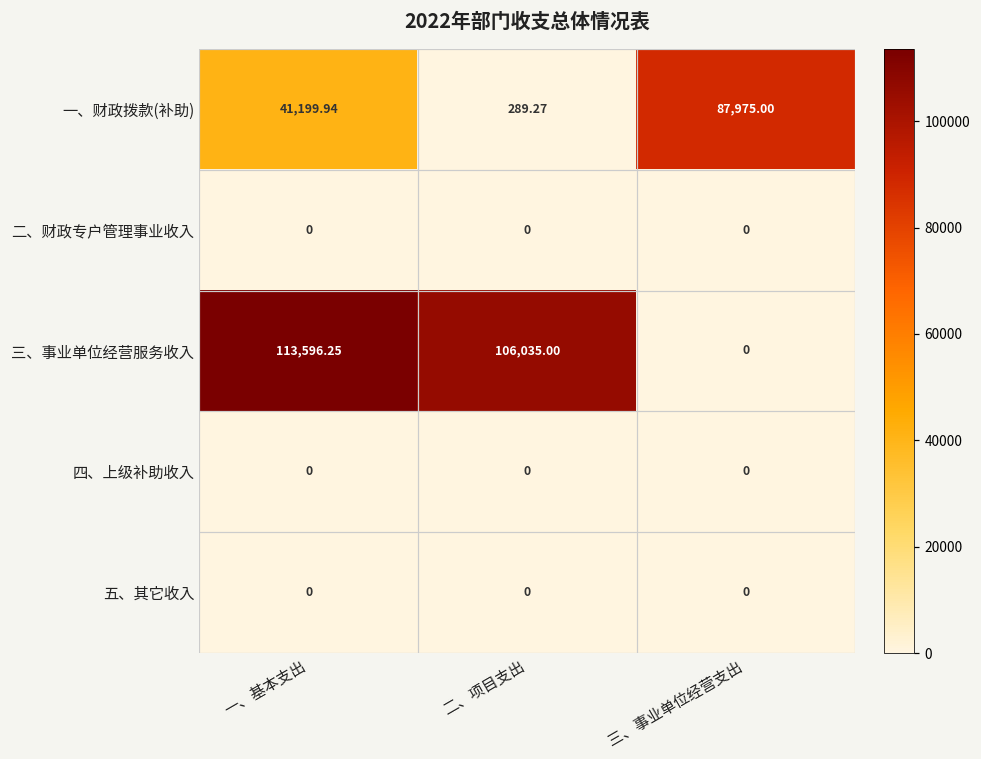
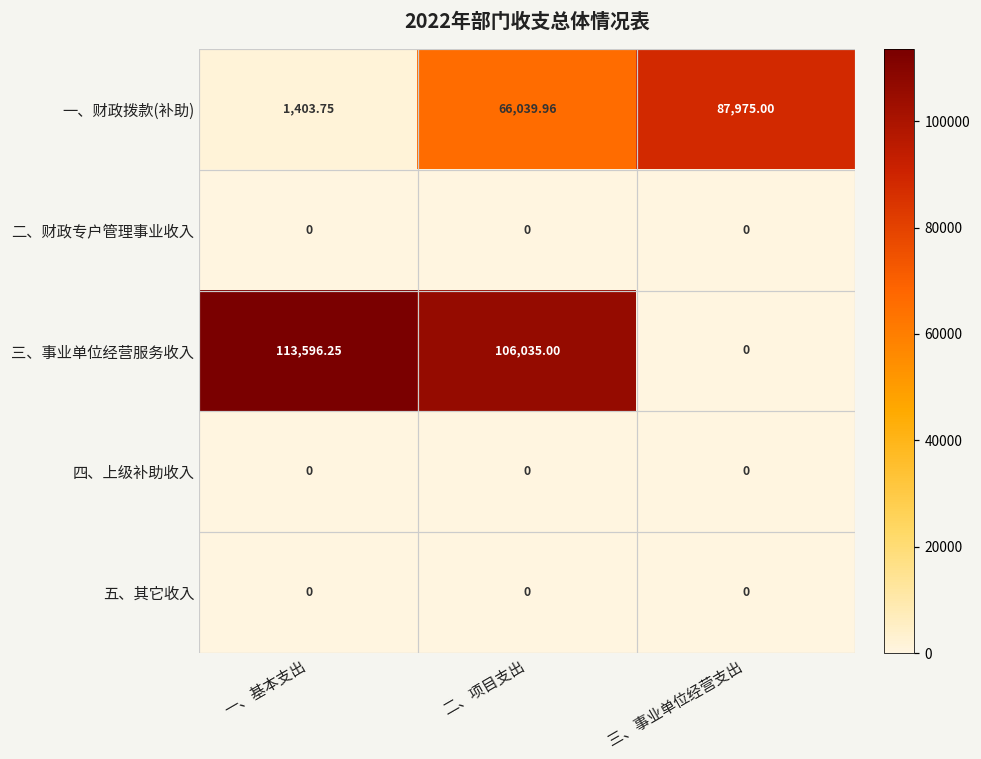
  {
    "一、财政拨款(补助)": {
-     "一、基本支出": "41,199.94",
-     "二、项目支出": "289.27",
+     "一、基本支出": "1,403.75",
+     "二、项目支出": "66,039.96",
      "三、事业单位经营支出": "87,975.00"
    },
    "二、财政专户管理事业收入": {
      "一、基本支出": "0",
      "二、项目支出": "0",
      "三、事业单位经营支出": "0"
    },
    "三、事业单位经营服务收入": {
      "一、基本支出": "113,596.25",
      "二、项目支出": "106,035.00",
      "三、事业单位经营支出": "0"
    },
    "四、上级补助收入": {
      "一、基本支出": "0",
      "二、项目支出": "0",
      "三、事业单位经营支出": "0"
    },
    "五、其它收入": {
      "一、基本支出": "0",
      "二、项目支出": "0",
      "三、事业单位经营支出": "0"
    }
  }
